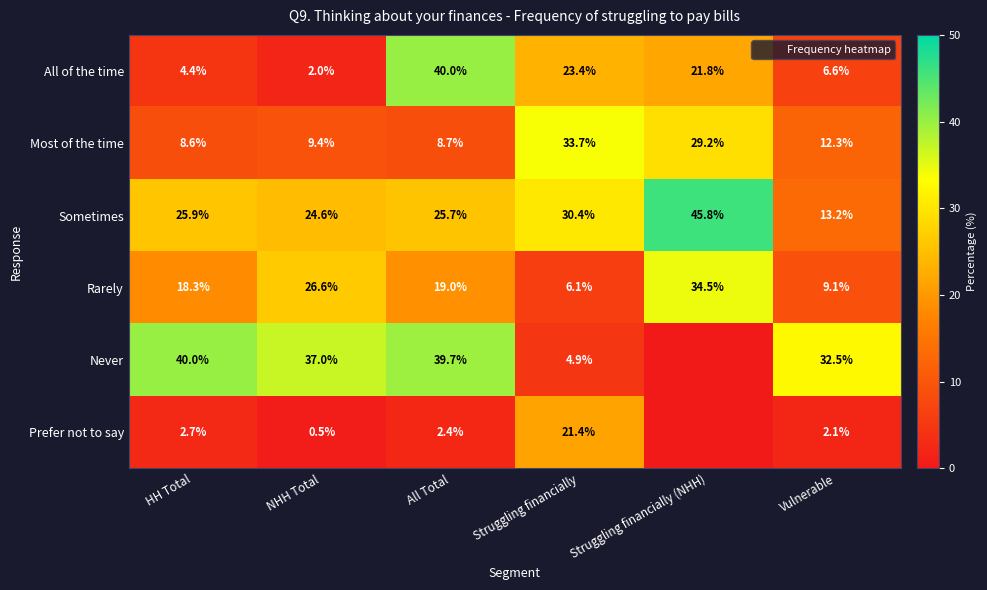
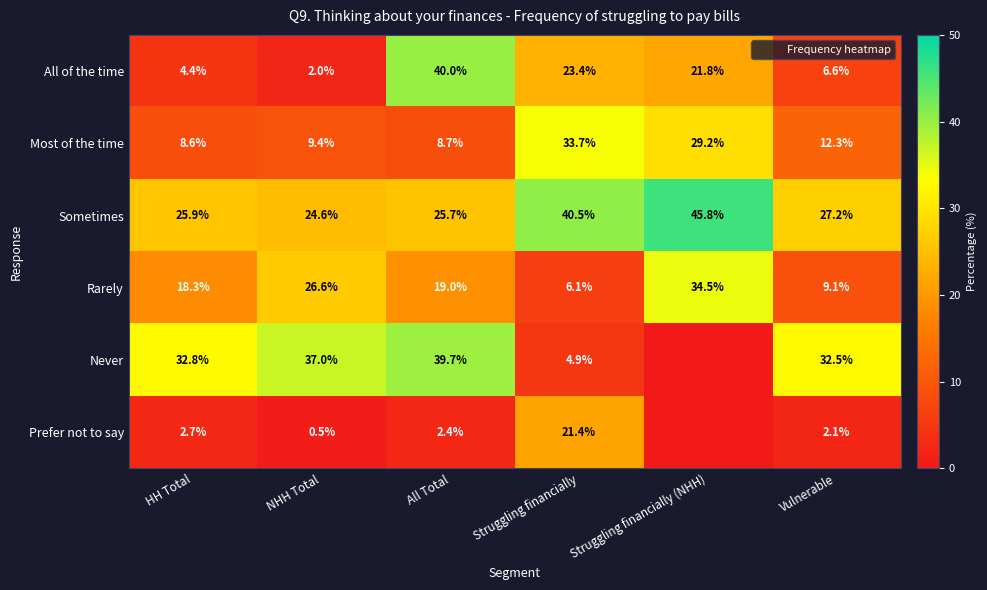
  {
    "All of the time": {
      "HH Total": "4.4%",
      "NHH Total": "2.0%",
      "All Total": "40.0%",
      "Struggling financially": "23.4%",
      "Struggling financially (NHH)": "21.8%",
      "Vulnerable": "6.6%"
    },
    "Most of the time": {
      "HH Total": "8.6%",
      "NHH Total": "9.4%",
      "All Total": "8.7%",
      "Struggling financially": "33.7%",
      "Struggling financially (NHH)": "29.2%",
      "Vulnerable": "12.3%"
    },
    "Sometimes": {
      "HH Total": "25.9%",
      "NHH Total": "24.6%",
      "All Total": "25.7%",
-     "Struggling financially": "30.4%",
+     "Struggling financially": "40.5%",
      "Struggling financially (NHH)": "45.8%",
-     "Vulnerable": "13.2%"
+     "Vulnerable": "27.2%"
    },
    "Rarely": {
      "HH Total": "18.3%",
      "NHH Total": "26.6%",
      "All Total": "19.0%",
      "Struggling financially": "6.1%",
      "Struggling financially (NHH)": "34.5%",
      "Vulnerable": "9.1%"
    },
    "Never": {
-     "HH Total": "40.0%",
+     "HH Total": "32.8%",
      "NHH Total": "37.0%",
      "All Total": "39.7%",
      "Struggling financially": "4.9%",
      "Vulnerable": "32.5%"
    },
    "Prefer not to say": {
      "HH Total": "2.7%",
      "NHH Total": "0.5%",
      "All Total": "2.4%",
      "Struggling financially": "21.4%",
      "Vulnerable": "2.1%"
    }
  }
